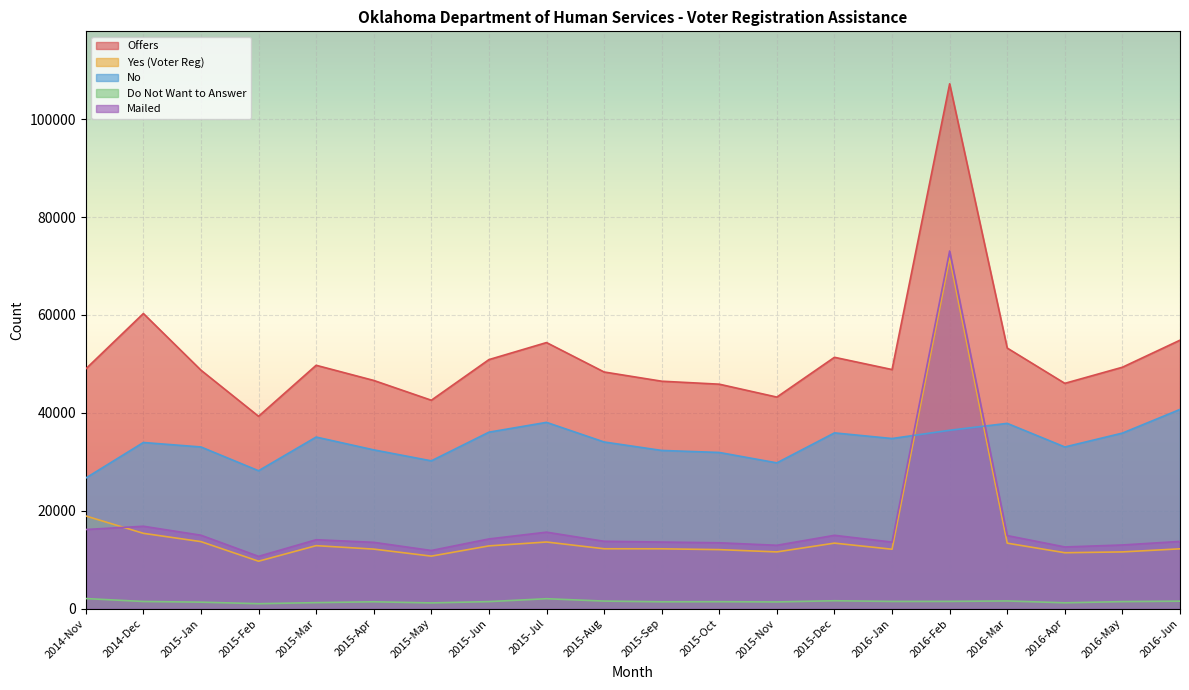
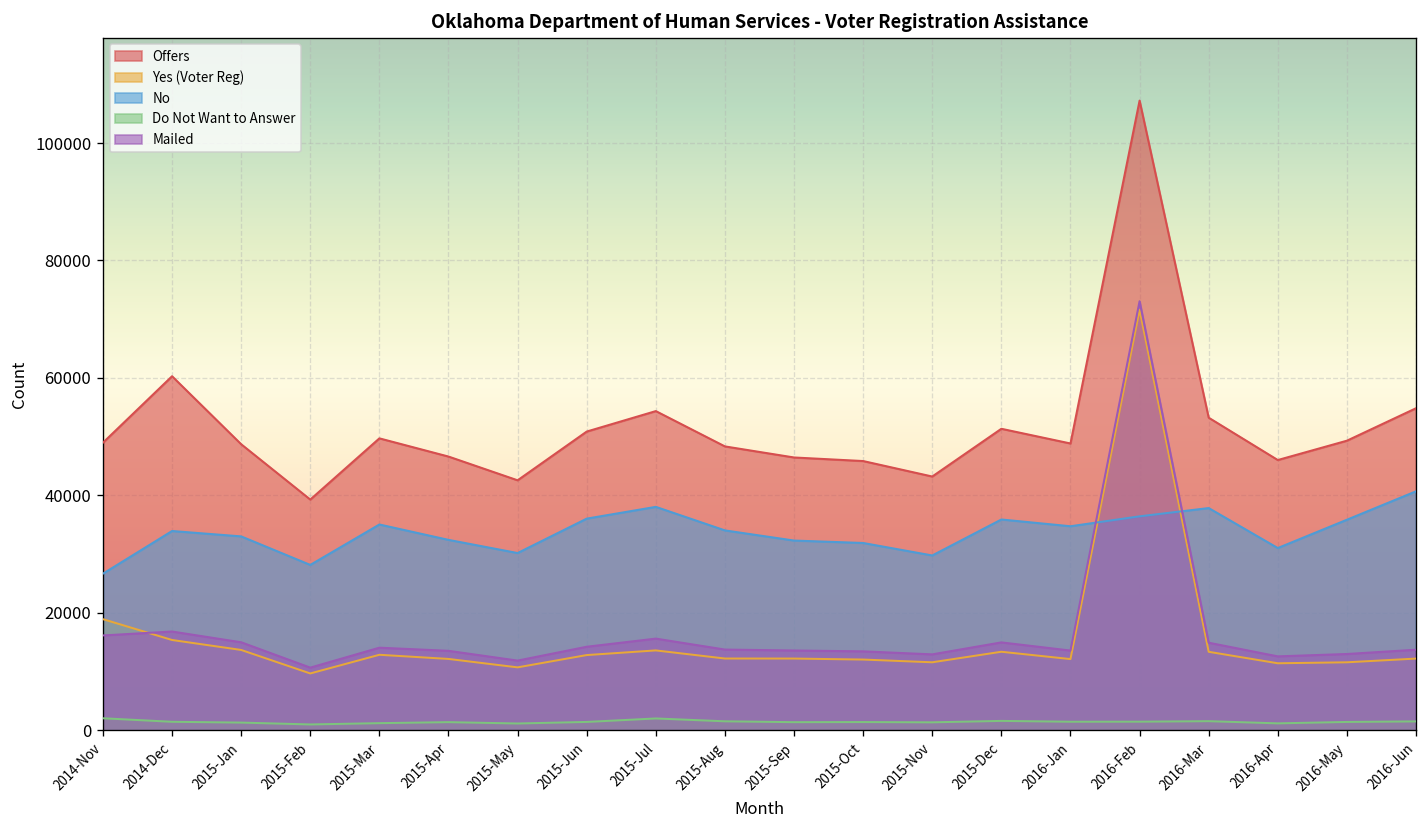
  {
    "Offers": {
      "2014-Nov": 49000,
      "2014-Dec": 60000,
      "2015-Jan": 49000,
      "2015-Feb": 39000,
      "2015-Mar": 50000,
      "2015-Apr": 47000,
      "2015-May": 43000,
      "2015-Jun": 51000,
      "2015-Jul": 54000,
      "2015-Aug": 48000,
      "2015-Sep": 46000,
      "2015-Oct": 46000,
      "2015-Nov": 43000,
      "2015-Dec": 51000,
      "2016-Jan": 49000,
      "2016-Feb": 107000,
      "2016-Mar": 53000,
      "2016-Apr": 46000,
      "2016-May": 49000,
      "2016-Jun": 55000
    },
    "Yes (Voter Reg)": {
      "2014-Nov": 19000,
      "2014-Dec": 15000,
      "2015-Jan": 14000,
      "2015-Feb": 10000,
      "2015-Mar": 13000,
      "2015-Apr": 12000,
      "2015-May": 11000,
      "2015-Jun": 13000,
      "2015-Jul": 14000,
      "2015-Aug": 12000,
      "2015-Sep": 12000,
      "2015-Oct": 12000,
      "2015-Nov": 12000,
      "2015-Dec": 13000,
      "2016-Jan": 12000,
      "2016-Feb": 72000,
      "2016-Mar": 13000,
      "2016-Apr": 11000,
      "2016-May": 12000,
      "2016-Jun": 12000
    },
    "No": {
      "2014-Nov": 27000,
      "2014-Dec": 34000,
      "2015-Jan": 33000,
      "2015-Feb": 28000,
      "2015-Mar": 35000,
      "2015-Apr": 32000,
      "2015-May": 30000,
      "2015-Jun": 36000,
      "2015-Jul": 38000,
      "2015-Aug": 34000,
      "2015-Sep": 32000,
      "2015-Oct": 32000,
      "2015-Nov": 30000,
      "2015-Dec": 36000,
      "2016-Jan": 35000,
      "2016-Feb": 36000,
      "2016-Mar": 38000,
-     "2016-Apr": 33000,
+     "2016-Apr": 31000,
      "2016-May": 36000,
      "2016-Jun": 41000
    },
    "Do Not Want to Answer": {
      "2014-Nov": 2000,
      "2014-Dec": 1000,
      "2015-Jan": 1000,
      "2015-Feb": 1000,
      "2015-Mar": 1000,
      "2015-Apr": 1000,
      "2015-May": 1000,
      "2015-Jun": 1000,
      "2015-Jul": 2000,
      "2015-Aug": 2000,
      "2015-Sep": 1000,
      "2015-Oct": 1000,
      "2015-Nov": 1000,
      "2015-Dec": 2000,
      "2016-Jan": 1000,
      "2016-Feb": 1000,
      "2016-Mar": 2000,
      "2016-Apr": 1000,
      "2016-May": 1000,
      "2016-Jun": 2000
    },
    "Mailed": {
      "2014-Nov": 16000,
      "2014-Dec": 17000,
      "2015-Jan": 15000,
      "2015-Feb": 11000,
      "2015-Mar": 14000,
      "2015-Apr": 14000,
      "2015-May": 12000,
      "2015-Jun": 14000,
      "2015-Jul": 16000,
      "2015-Aug": 14000,
      "2015-Sep": 14000,
      "2015-Oct": 13000,
      "2015-Nov": 13000,
      "2015-Dec": 15000,
      "2016-Jan": 14000,
      "2016-Feb": 73000,
      "2016-Mar": 15000,
      "2016-Apr": 13000,
      "2016-May": 13000,
      "2016-Jun": 14000
    }
  }
